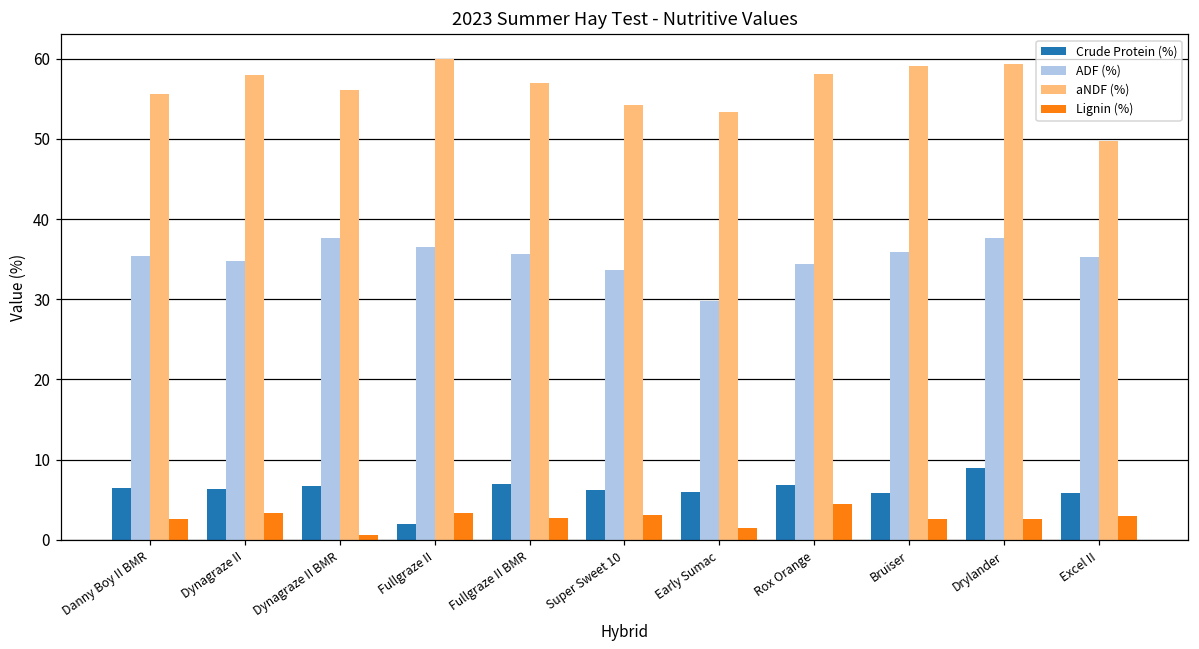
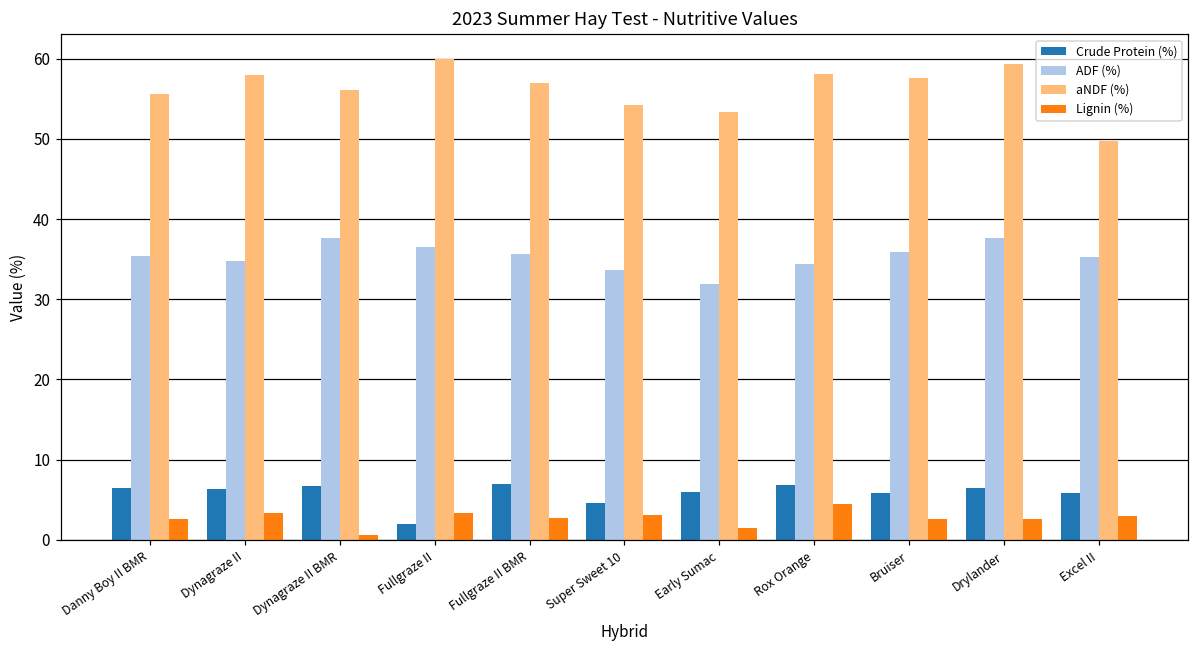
  {
    "Crude Protein (%)": {
      "Danny Boy II BMR": 6,
      "Dynagraze II": 6,
      "Dynagraze II BMR": 7,
      "Fullgraze II": 2,
      "Fullgraze II BMR": 7,
-     "Super Sweet 10": 6,
+     "Super Sweet 10": 5,
      "Early Sumac": 6,
      "Rox Orange": 7,
      "Bruiser": 6,
-     "Drylander": 9,
+     "Drylander": 6,
      "Excel II": 6
    },
    "ADF (%)": {
      "Danny Boy II BMR": 35,
      "Dynagraze II": 35,
      "Dynagraze II BMR": 38,
      "Fullgraze II": 37,
      "Fullgraze II BMR": 36,
      "Super Sweet 10": 34,
-     "Early Sumac": 30,
+     "Early Sumac": 32,
      "Rox Orange": 34,
      "Bruiser": 36,
      "Drylander": 38,
      "Excel II": 35
    },
    "aNDF (%)": {
      "Danny Boy II BMR": 56,
      "Dynagraze II": 58,
      "Dynagraze II BMR": 56,
      "Fullgraze II": 60,
      "Fullgraze II BMR": 57,
      "Super Sweet 10": 54,
      "Early Sumac": 53,
      "Rox Orange": 58,
-     "Bruiser": 59,
+     "Bruiser": 58,
      "Drylander": 59,
      "Excel II": 50
    },
    "Lignin (%)": {
      "Danny Boy II BMR": 3,
      "Dynagraze II": 3,
      "Dynagraze II BMR": 1,
      "Fullgraze II": 3,
      "Fullgraze II BMR": 3,
      "Super Sweet 10": 3,
      "Early Sumac": 2,
      "Rox Orange": 4,
      "Bruiser": 3,
      "Drylander": 3,
      "Excel II": 3
    }
  }
